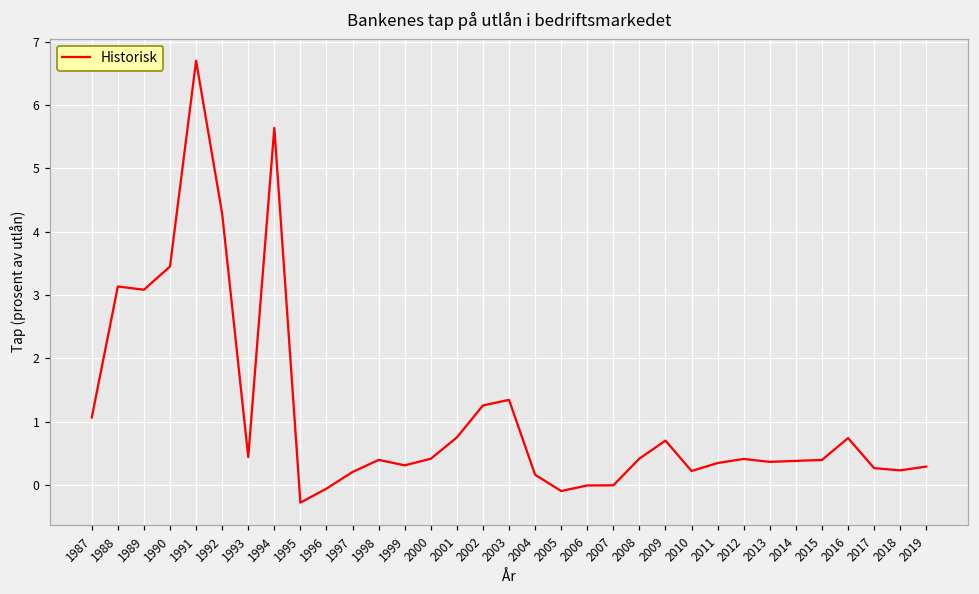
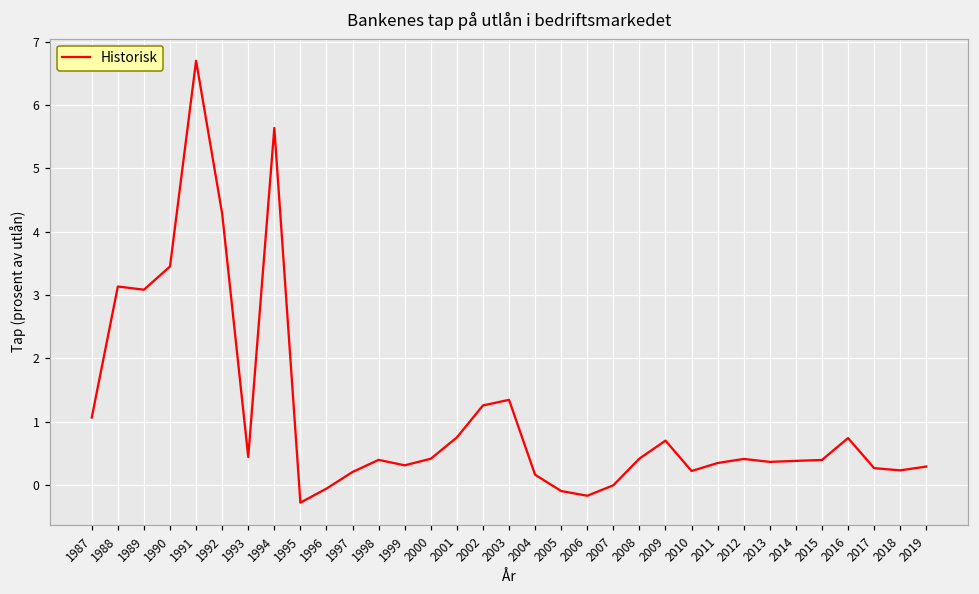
  {
    "1987": 1.1,
    "1988": 3.1,
    "1989": 3.1,
    "1990": 3.4,
    "1991": 6.7,
    "1992": 4.3,
    "1993": 0.4,
    "1994": 5.6,
    "1995": -0.3,
    "1996": -0.1,
    "1997": 0.2,
    "1998": 0.4,
    "1999": 0.3,
    "2000": 0.4,
    "2001": 0.7,
    "2002": 1.3,
    "2003": 1.3,
    "2004": 0.2,
    "2005": -0.1,
-   "2006": 0.0,
+   "2006": -0.2,
    "2007": 0.0,
    "2008": 0.4,
    "2009": 0.7,
    "2010": 0.2,
    "2011": 0.3,
    "2012": 0.4,
    "2013": 0.4,
    "2014": 0.4,
    "2015": 0.4,
    "2016": 0.7,
    "2017": 0.3,
    "2018": 0.2,
    "2019": 0.3
  }
